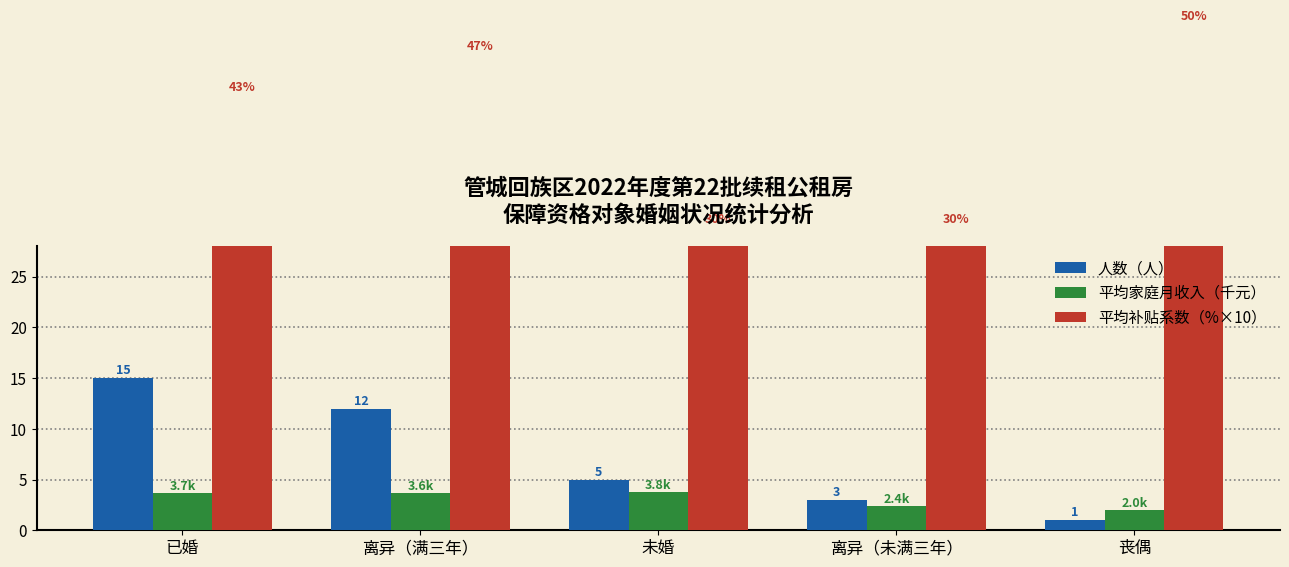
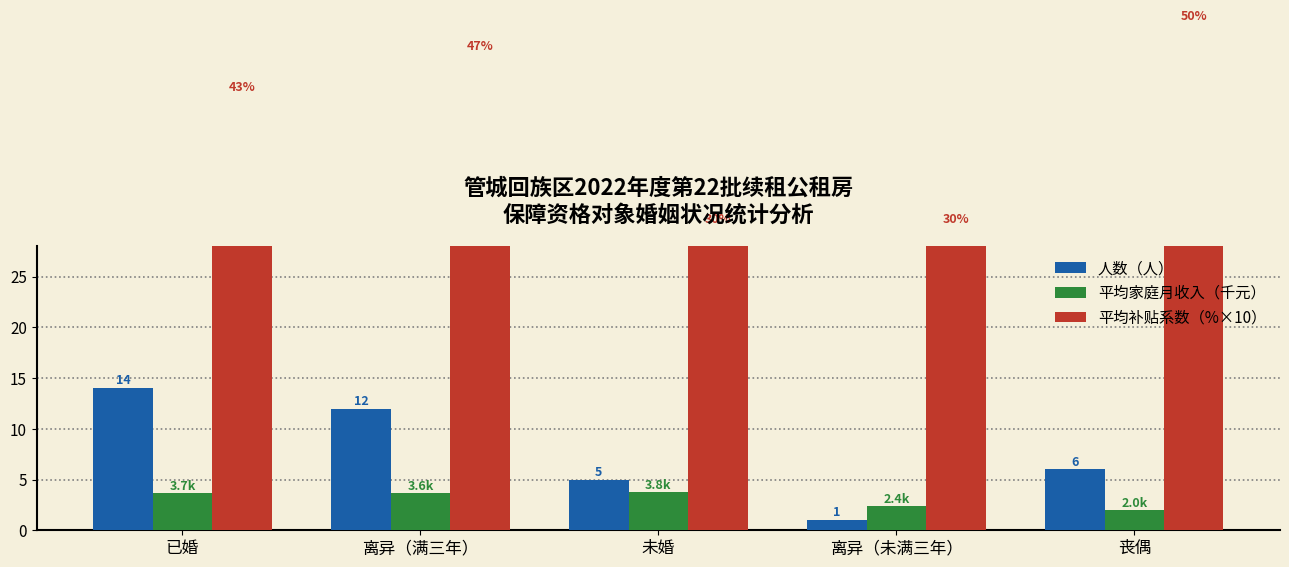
  {
    "人数（人）": {
-     "已婚": "15",
+     "已婚": "14",
      "离异（满三年）": "12",
      "未婚": "5",
-     "离异（未满三年）": "3",
-     "丧偶": "1"
+     "离异（未满三年）": "1",
+     "丧偶": "6"
    },
    "平均家庭月收入（千元）": {
      "已婚": "3.7k",
      "离异（满三年）": "3.6k",
      "未婚": "3.8k",
      "离异（未满三年）": "2.4k",
      "丧偶": "2.0k"
    }
  }
